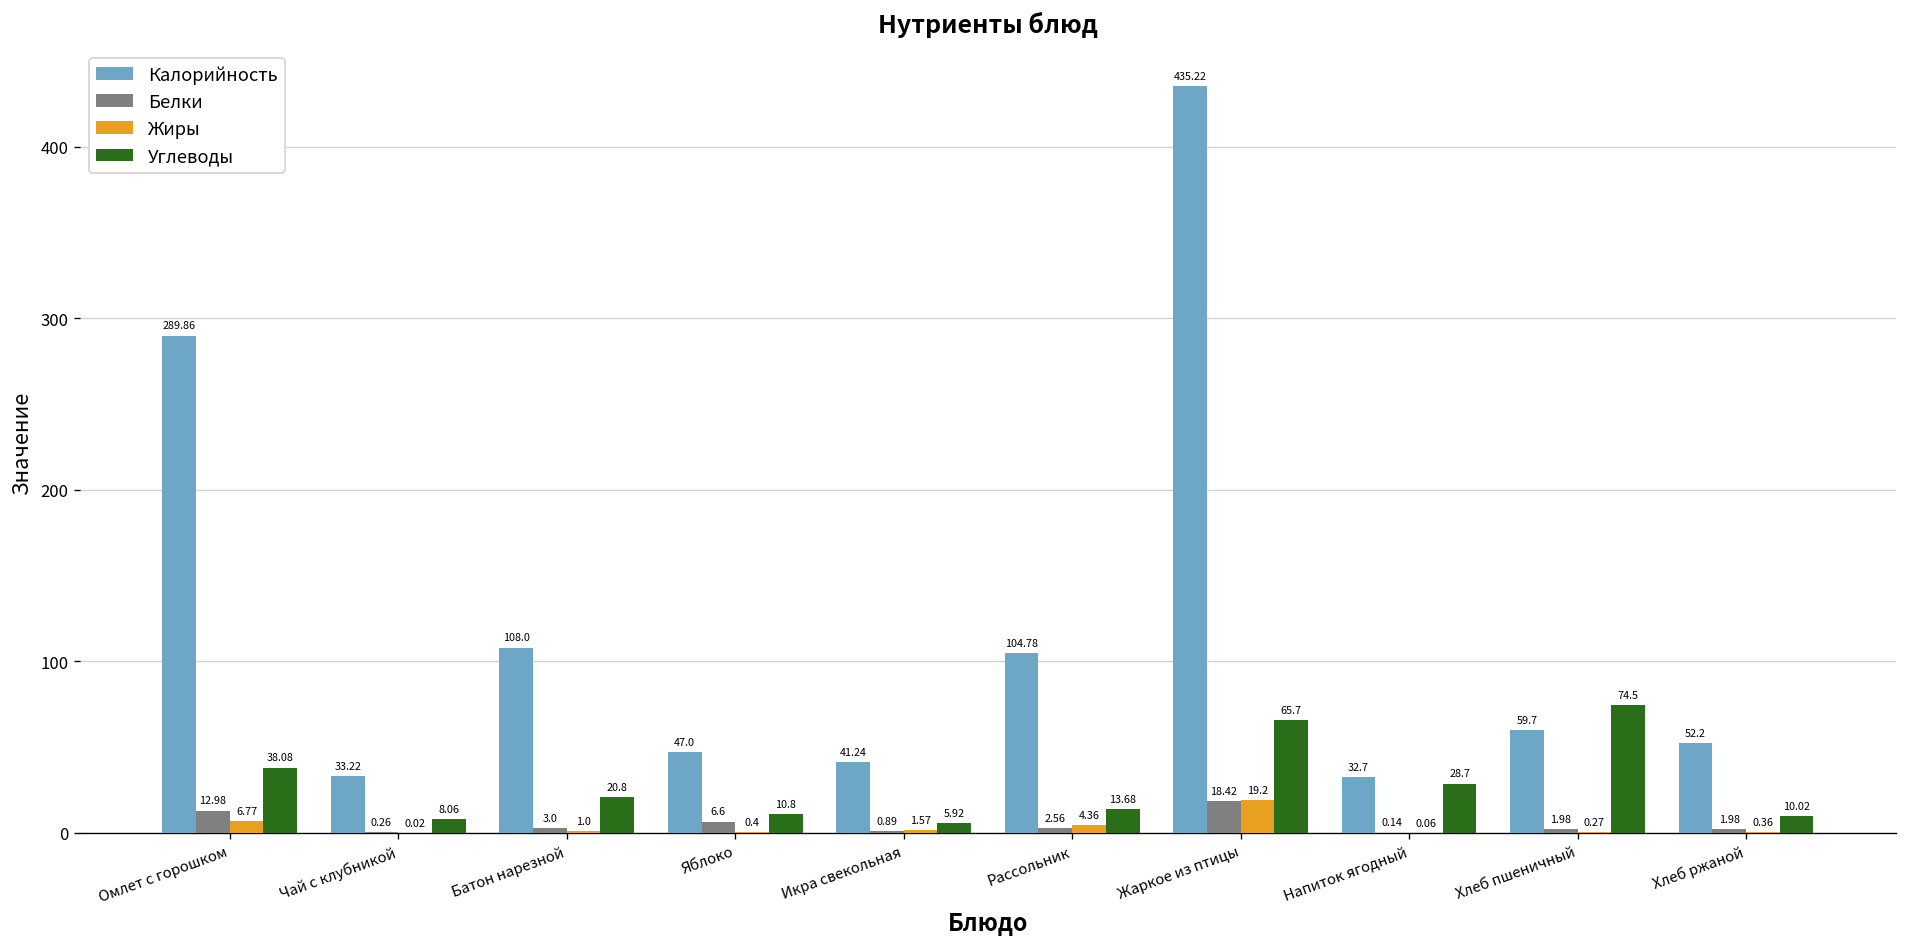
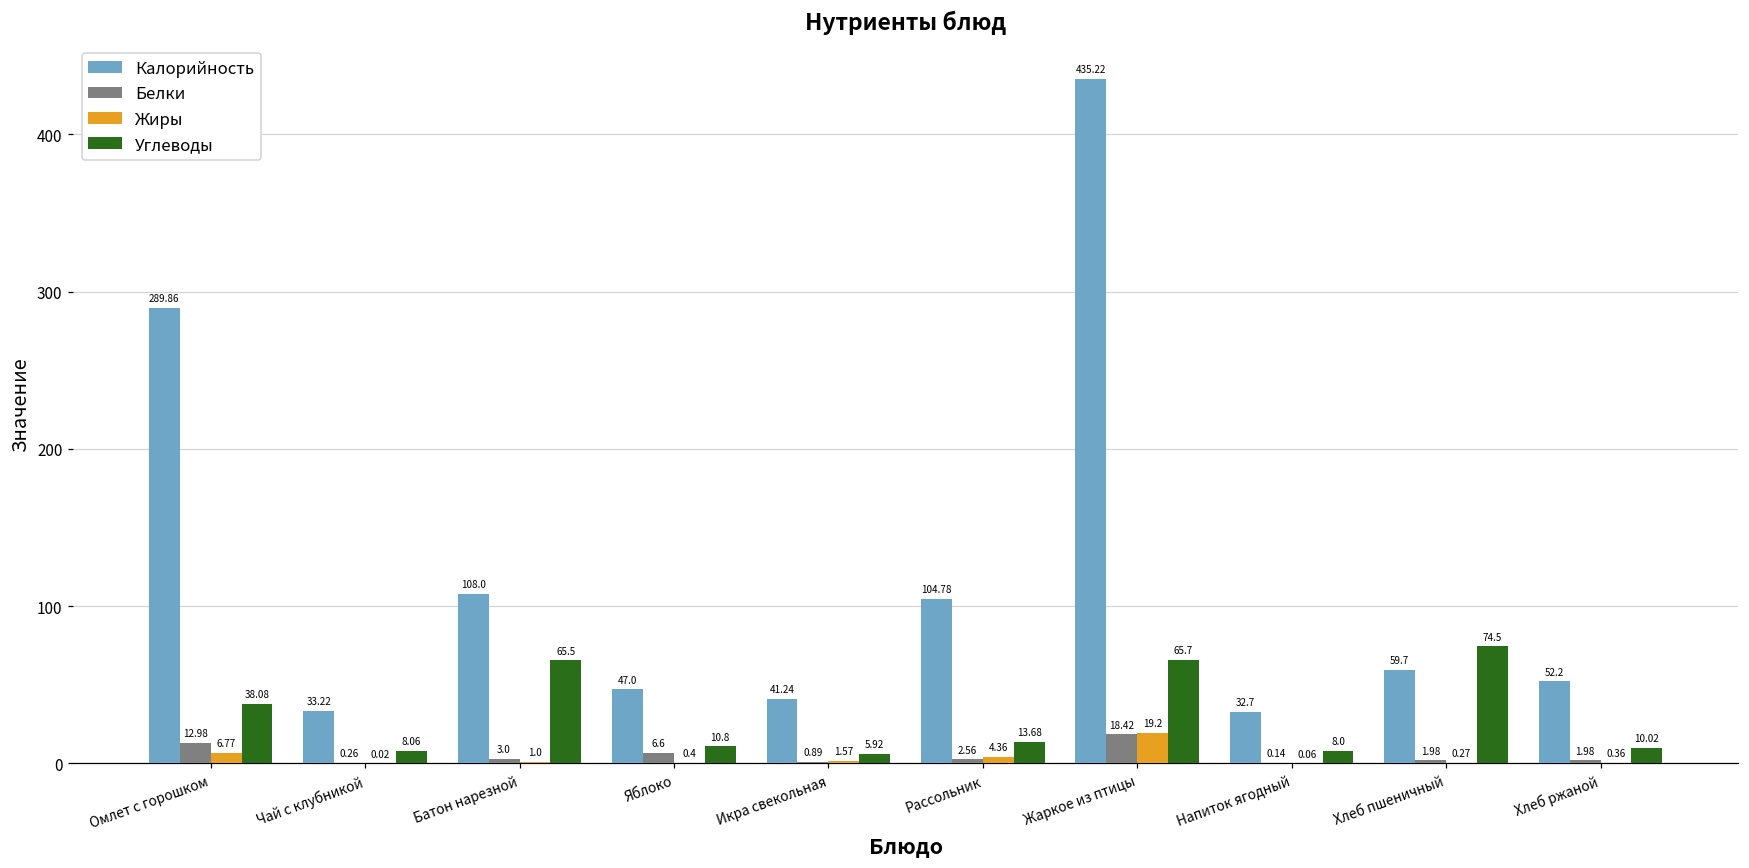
  {
    "Калорийность": {
      "Омлет с горошком": 289.86,
      "Чай с клубникой": 33.22,
      "Батон нарезной": 108.0,
      "Яблоко": 47.0,
      "Икра свекольная": 41.24,
      "Рассольник": 104.78,
      "Жаркое из птицы": 435.22,
      "Напиток ягодный": 32.7,
      "Хлеб пшеничный": 59.7,
      "Хлеб ржаной": 52.2
    },
    "Белки": {
      "Омлет с горошком": 12.98,
      "Чай с клубникой": 0.26,
      "Батон нарезной": 3.0,
      "Яблоко": 6.6,
      "Икра свекольная": 0.89,
      "Рассольник": 2.56,
      "Жаркое из птицы": 18.42,
      "Напиток ягодный": 0.14,
      "Хлеб пшеничный": 1.98,
      "Хлеб ржаной": 1.98
    },
    "Жиры": {
      "Омлет с горошком": 6.77,
      "Чай с клубникой": 0.02,
      "Батон нарезной": 1.0,
      "Яблоко": 0.4,
      "Икра свекольная": 1.57,
      "Рассольник": 4.36,
      "Жаркое из птицы": 19.2,
      "Напиток ягодный": 0.06,
      "Хлеб пшеничный": 0.27,
      "Хлеб ржаной": 0.36
    },
    "Углеводы": {
      "Омлет с горошком": 38.08,
      "Чай с клубникой": 8.06,
-     "Батон нарезной": 20.8,
+     "Батон нарезной": 65.5,
      "Яблоко": 10.8,
      "Икра свекольная": 5.92,
      "Рассольник": 13.68,
      "Жаркое из птицы": 65.7,
-     "Напиток ягодный": 28.7,
+     "Напиток ягодный": 8.0,
      "Хлеб пшеничный": 74.5,
      "Хлеб ржаной": 10.02
    }
  }
